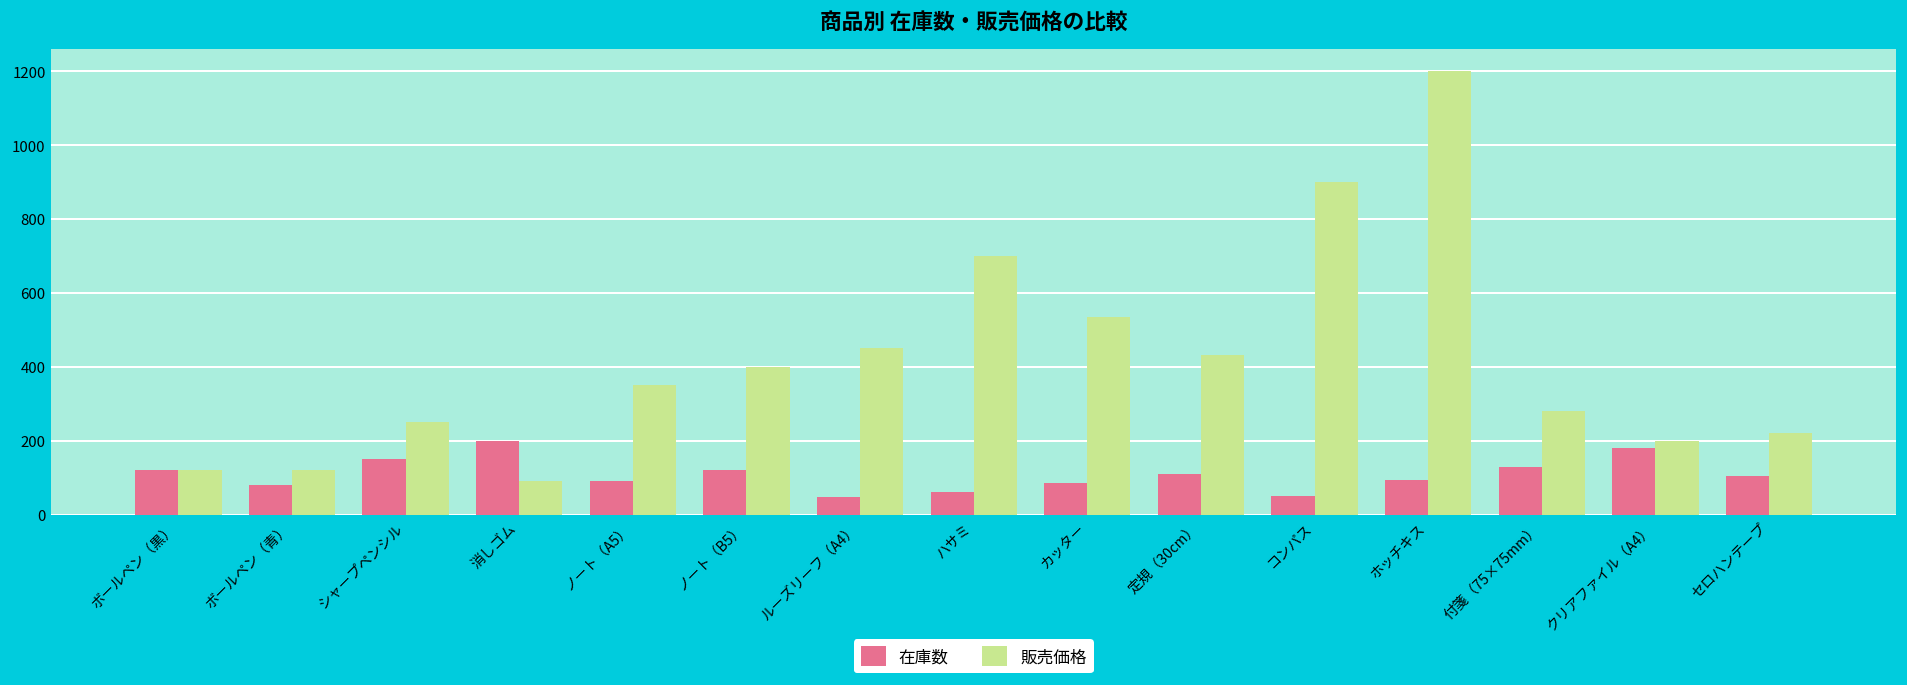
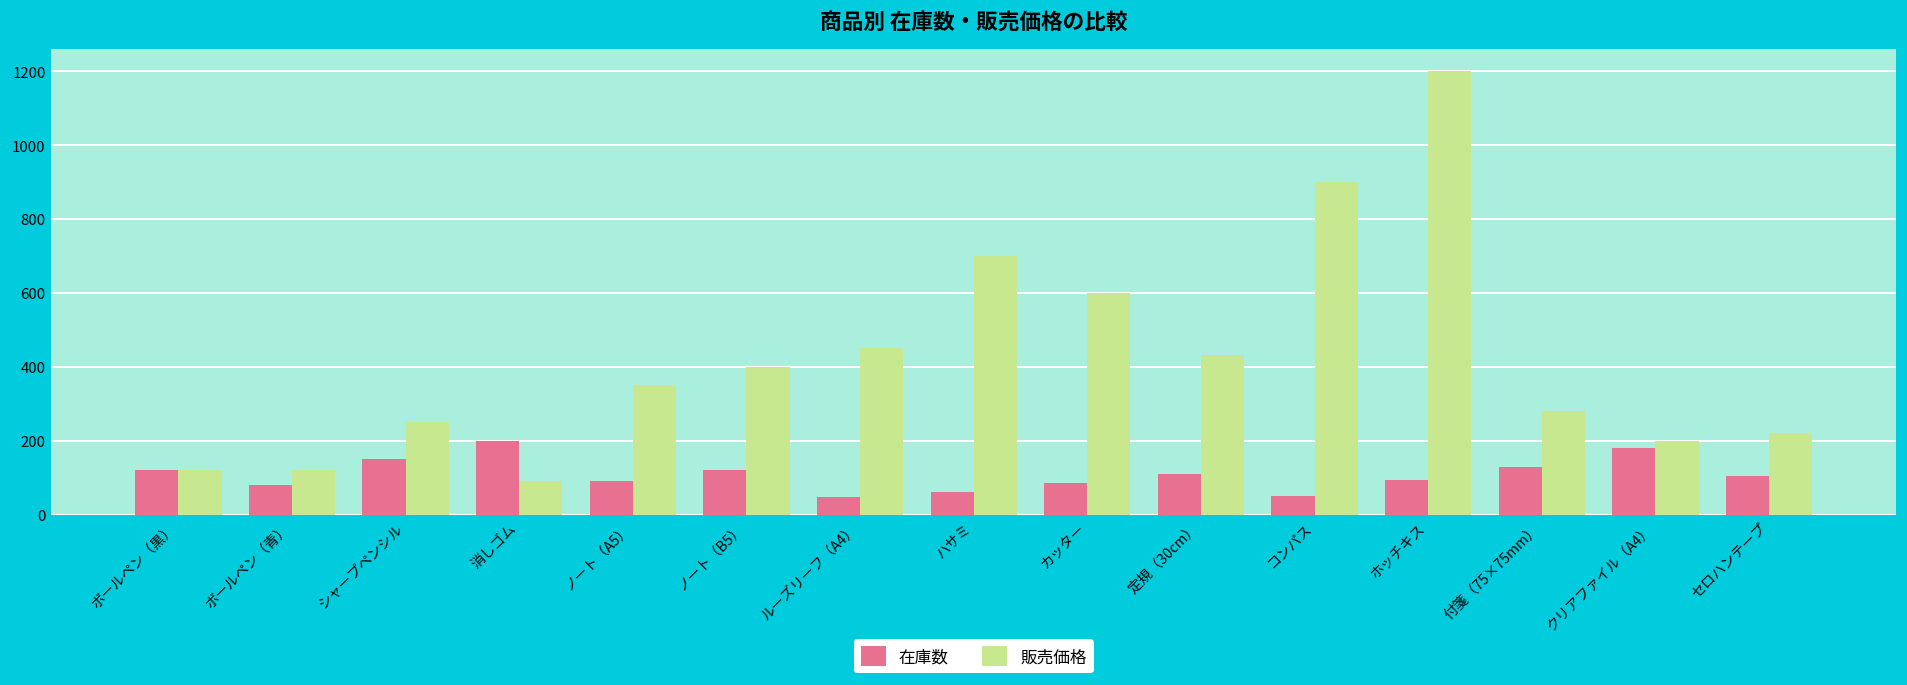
  {
    "在庫数": {
      "ボールペン（黒）": 120,
      "ボールペン（青）": 80,
      "シャープペンシル": 150,
      "消しゴム": 200,
      "ノート（A5）": 90,
      "ノート（B5）": 120,
      "ルーズリーフ（A4）": 50,
      "ハサミ": 60,
      "カッター": 90,
      "定規（30cm）": 110,
      "コンパス": 50,
      "ホッチキス": 100,
      "付箋（75×75mm）": 130,
      "クリアファイル（A4）": 180,
      "セロハンテープ": 110
    },
    "販売価格": {
      "ボールペン（黒）": 120,
      "ボールペン（青）": 120,
      "シャープペンシル": 250,
      "消しゴム": 90,
      "ノート（A5）": 350,
      "ノート（B5）": 400,
      "ルーズリーフ（A4）": 450,
      "ハサミ": 700,
-     "カッター": 530,
+     "カッター": 600,
      "定規（30cm）": 430,
      "コンパス": 900,
      "ホッチキス": 1200,
      "付箋（75×75mm）": 280,
      "クリアファイル（A4）": 200,
      "セロハンテープ": 220
    }
  }
